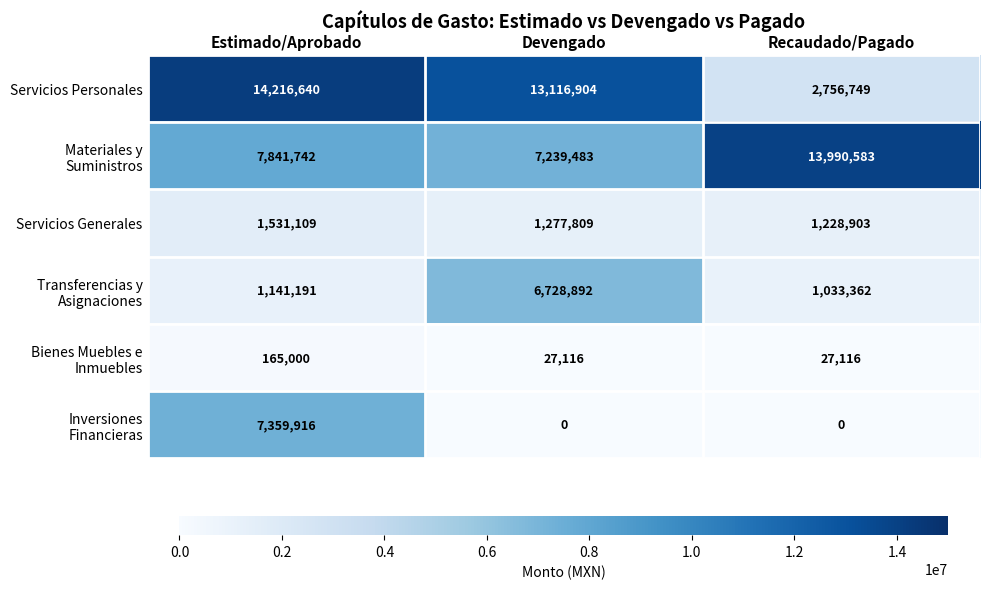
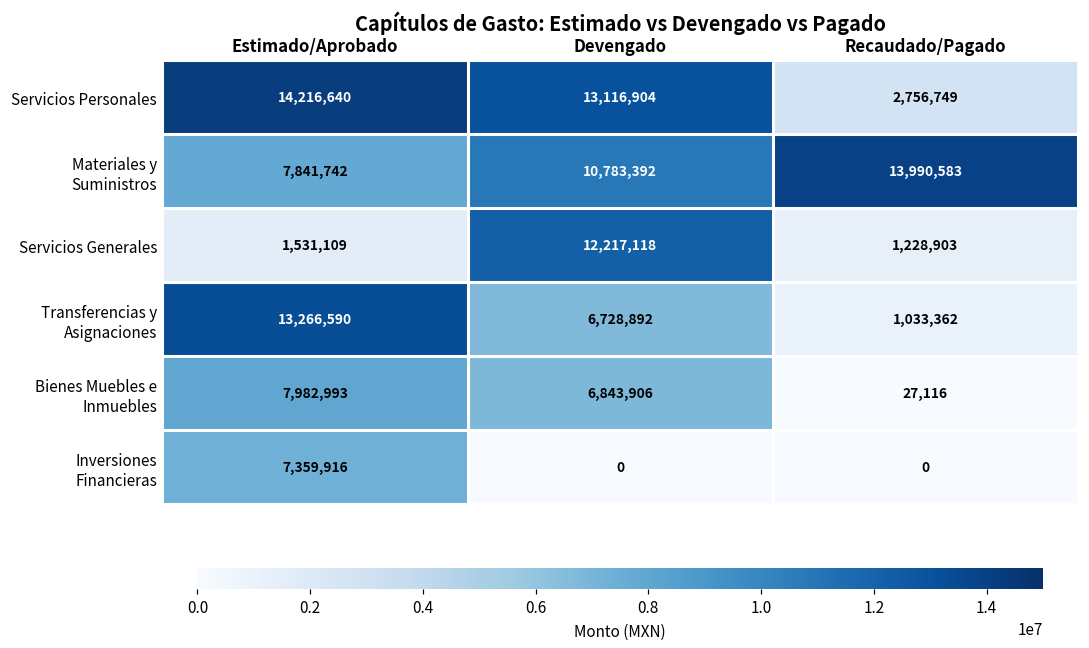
  {
    "Servicios Personales": {
      "Estimado/Aprobado": "14,216,640",
      "Devengado": "13,116,904",
      "Recaudado/Pagado": "2,756,749"
    },
    "Materiales y Suministros": {
      "Estimado/Aprobado": "7,841,742",
-     "Devengado": "7,239,483",
+     "Devengado": "10,783,392",
      "Recaudado/Pagado": "13,990,583"
    },
    "Servicios Generales": {
      "Estimado/Aprobado": "1,531,109",
-     "Devengado": "1,277,809",
+     "Devengado": "12,217,118",
      "Recaudado/Pagado": "1,228,903"
    },
    "Transferencias y Asignaciones": {
-     "Estimado/Aprobado": "1,141,191",
+     "Estimado/Aprobado": "13,266,590",
      "Devengado": "6,728,892",
      "Recaudado/Pagado": "1,033,362"
    },
    "Bienes Muebles e Inmuebles": {
-     "Estimado/Aprobado": "165,000",
-     "Devengado": "27,116",
+     "Estimado/Aprobado": "7,982,993",
+     "Devengado": "6,843,906",
      "Recaudado/Pagado": "27,116"
    },
    "Inversiones Financieras": {
      "Estimado/Aprobado": "7,359,916",
      "Devengado": "0",
      "Recaudado/Pagado": "0"
    }
  }
